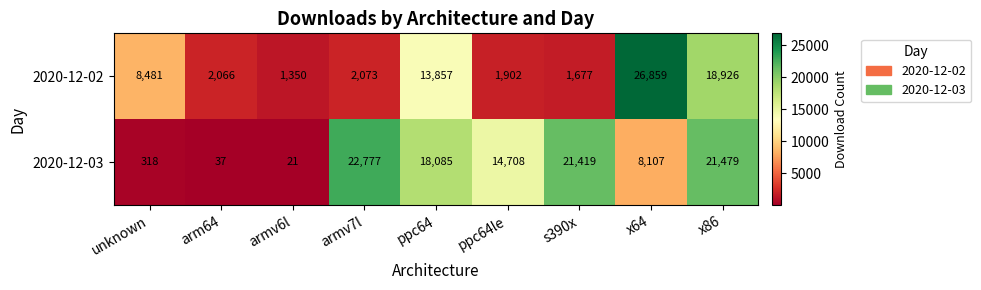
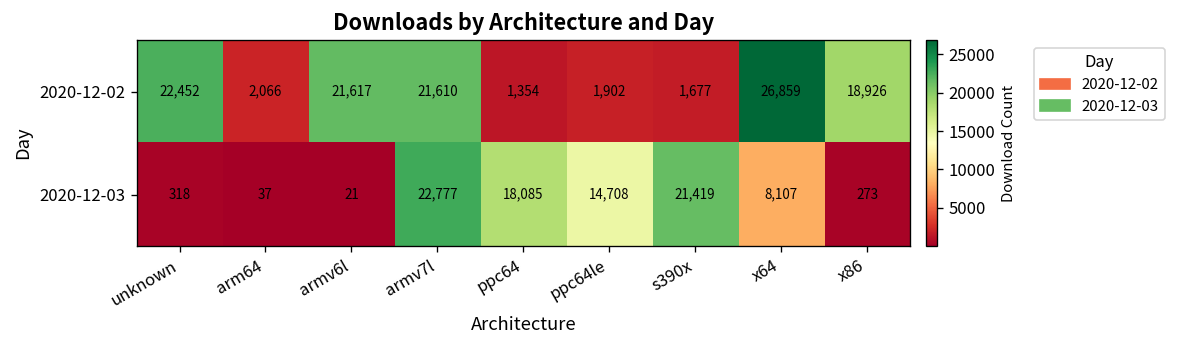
  {
    "2020-12-02": {
-     "unknown": "8,481",
+     "unknown": "22,452",
      "arm64": "2,066",
-     "armv6l": "1,350",
-     "armv7l": "2,073",
-     "ppc64": "13,857",
+     "armv6l": "21,617",
+     "armv7l": "21,610",
+     "ppc64": "1,354",
      "ppc64le": "1,902",
      "s390x": "1,677",
      "x64": "26,859",
      "x86": "18,926"
    },
    "2020-12-03": {
      "unknown": "318",
      "arm64": "37",
      "armv6l": "21",
      "armv7l": "22,777",
      "ppc64": "18,085",
      "ppc64le": "14,708",
      "s390x": "21,419",
      "x64": "8,107",
-     "x86": "21,479"
+     "x86": "273"
    }
  }
